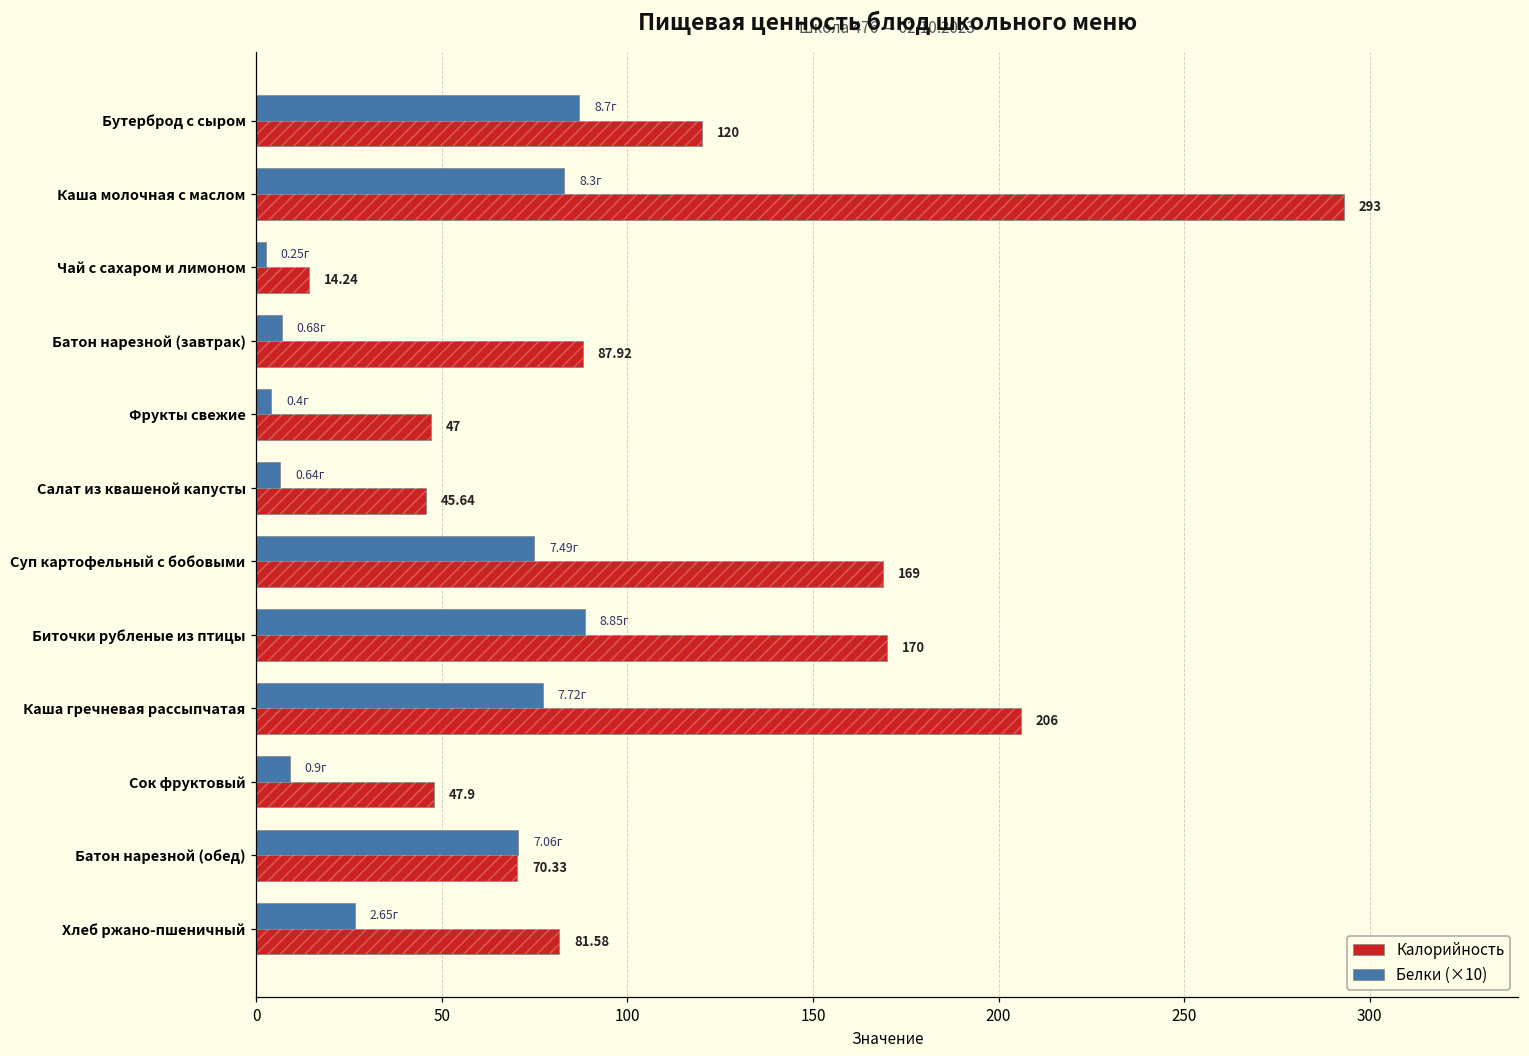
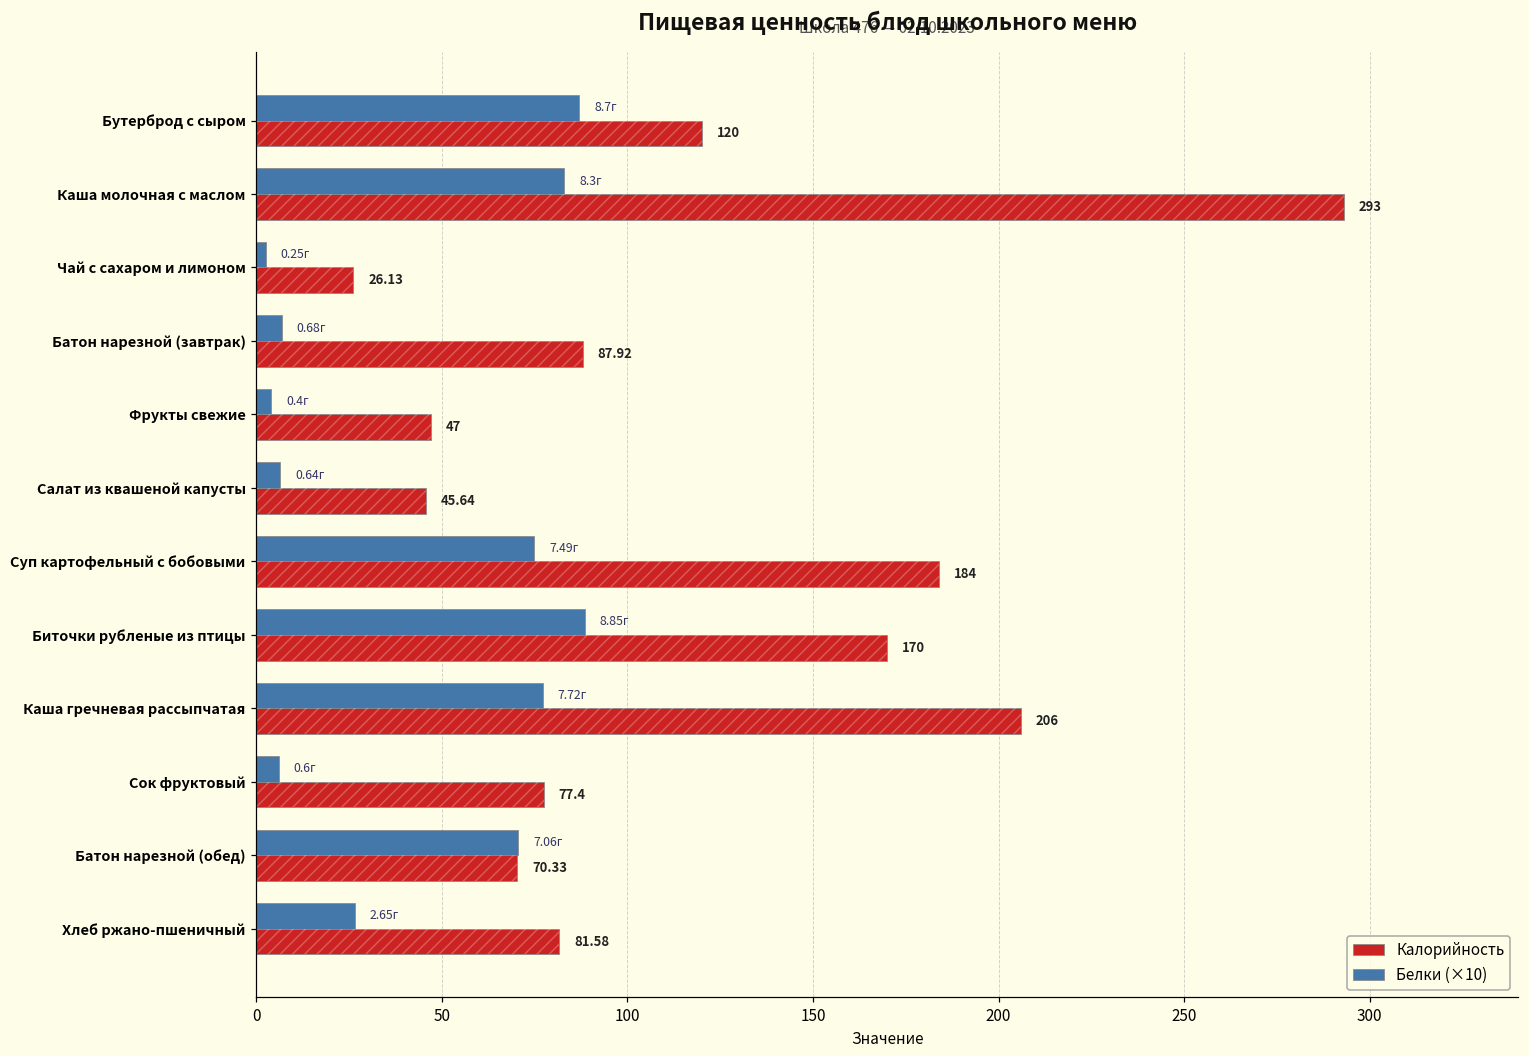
  {
    "Калорийность": {
      "Бутерброд с сыром": "120",
      "Каша молочная с маслом": "293",
-     "Чай с сахаром и лимоном": "14.24",
+     "Чай с сахаром и лимоном": "26.13",
      "Батон нарезной (завтрак)": "87.92",
      "Фрукты свежие": "47",
      "Салат из квашеной капусты": "45.64",
-     "Суп картофельный с бобовыми": "169",
+     "Суп картофельный с бобовыми": "184",
      "Биточки рубленые из птицы": "170",
      "Каша гречневая рассыпчатая": "206",
-     "Сок фруктовый": "47.9",
+     "Сок фруктовый": "77.4",
      "Батон нарезной (обед)": "70.33",
      "Хлеб ржано-пшеничный": "81.58"
    },
    "Белки (×10)": {
-     "Сок фруктовый": "0.9г"
+     "Сок фруктовый": "0.6г"
    }
  }
